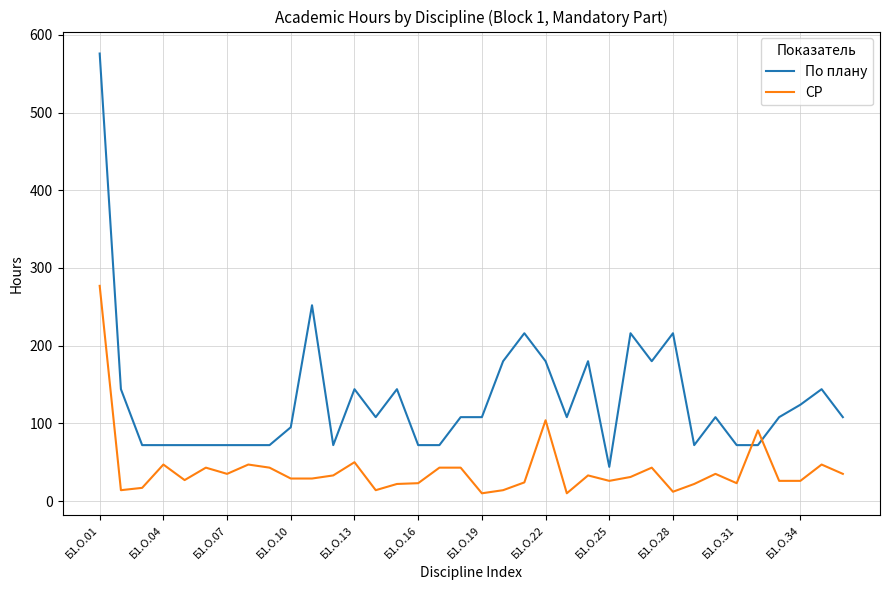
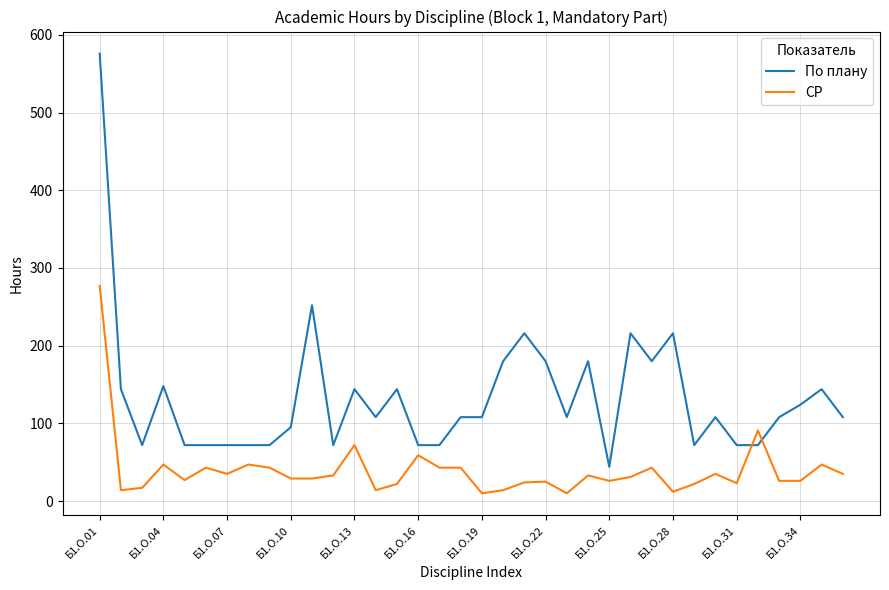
  {
    "По плану": {
      "Б1.О.01": 580,
-     "Б1.О.04": 70,
+     "Б1.О.04": 150,
      "Б1.О.07": 70,
      "Б1.О.10": 100,
      "Б1.О.13": 140,
      "Б1.О.16": 70,
      "Б1.О.19": 110,
      "Б1.О.22": 180,
      "Б1.О.25": 40,
      "Б1.О.28": 220,
      "Б1.О.31": 70,
      "Б1.О.34": 120
    },
    "СР": {
      "Б1.О.01": 280,
      "Б1.О.04": 50,
      "Б1.О.07": 40,
      "Б1.О.10": 30,
-     "Б1.О.13": 50,
-     "Б1.О.16": 20,
+     "Б1.О.13": 70,
+     "Б1.О.16": 60,
      "Б1.О.19": 10,
-     "Б1.О.22": 100,
+     "Б1.О.22": 30,
      "Б1.О.25": 30,
      "Б1.О.28": 10,
      "Б1.О.31": 20,
      "Б1.О.34": 30
    }
  }
